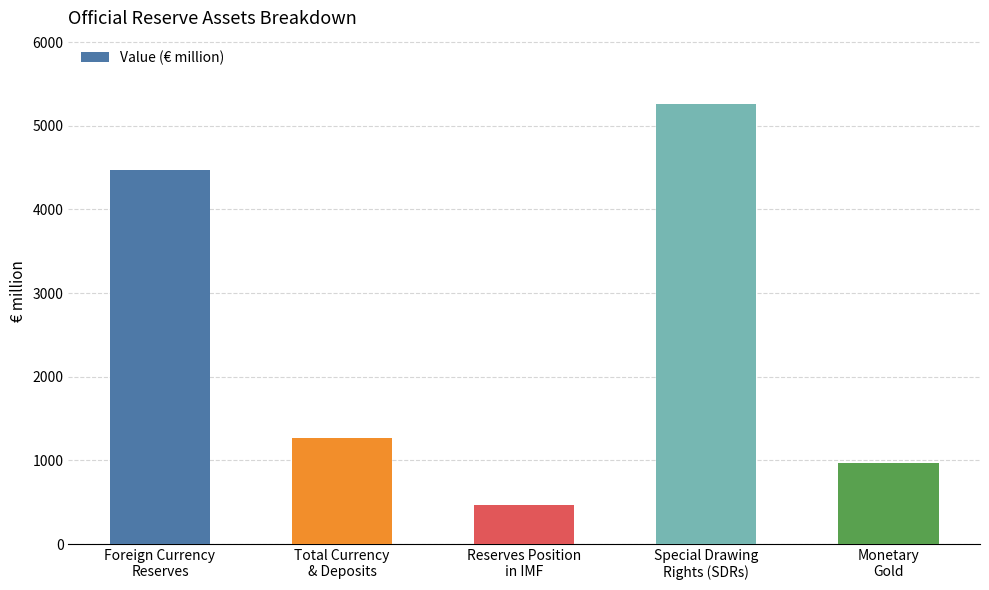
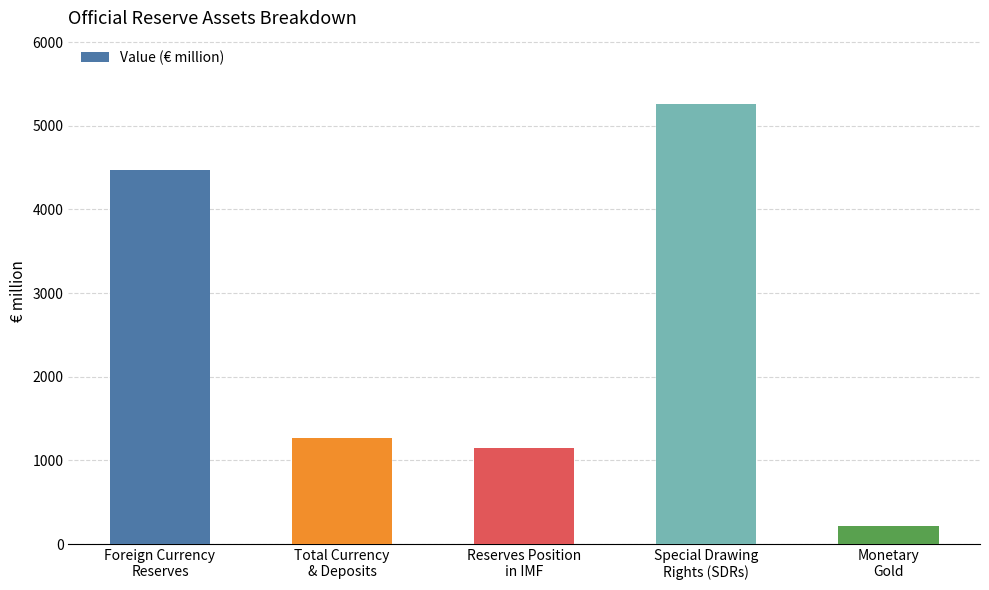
  {
    "Foreign Currency Reserves": 4500,
    "Total Currency & Deposits": 1300,
-   "Reserves Position in IMF": 500,
+   "Reserves Position in IMF": 1100,
    "Special Drawing Rights (SDRs)": 5300,
-   "Monetary Gold": 1000
+   "Monetary Gold": 200
  }
